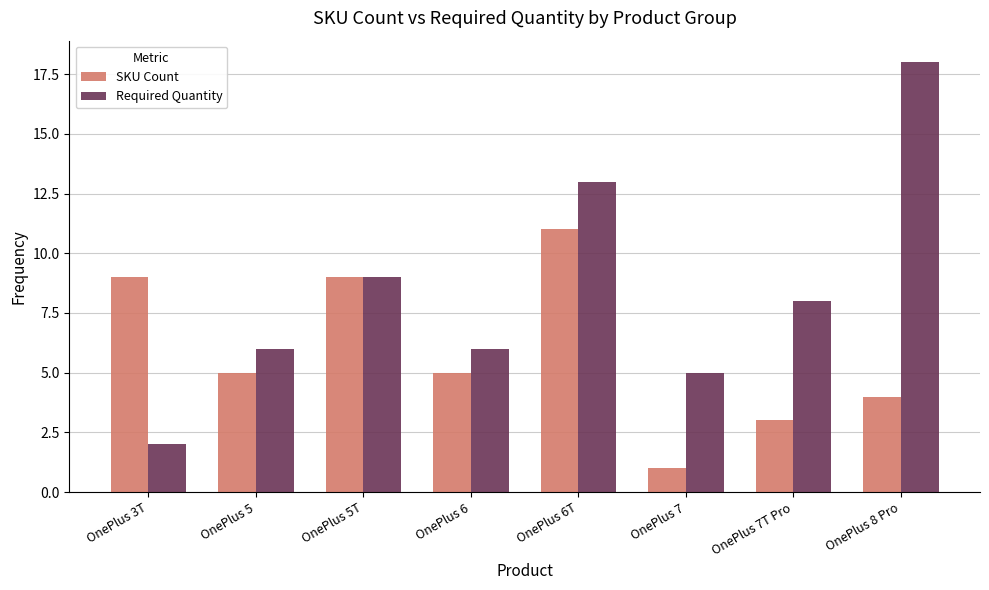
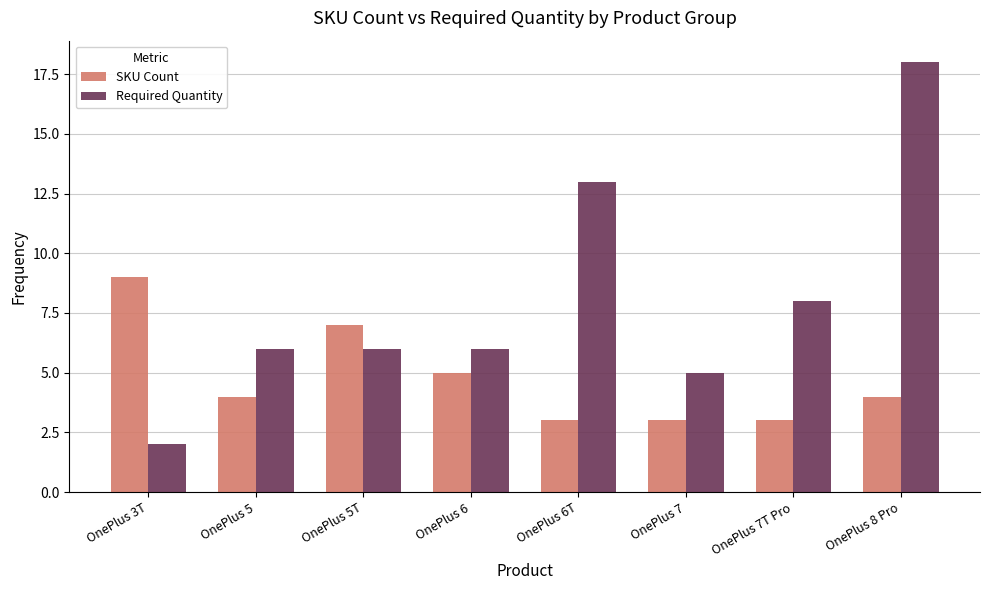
  {
    "SKU Count": {
      "OnePlus 3T": 9,
-     "OnePlus 5": 5,
-     "OnePlus 5T": 9,
+     "OnePlus 5": 4,
+     "OnePlus 5T": 7,
      "OnePlus 6": 5,
-     "OnePlus 6T": 11,
-     "OnePlus 7": 1,
+     "OnePlus 6T": 3,
+     "OnePlus 7": 3,
      "OnePlus 7T Pro": 3,
      "OnePlus 8 Pro": 4
    },
    "Required Quantity": {
      "OnePlus 3T": 2,
      "OnePlus 5": 6,
-     "OnePlus 5T": 9,
+     "OnePlus 5T": 6,
      "OnePlus 6": 6,
      "OnePlus 6T": 13,
      "OnePlus 7": 5,
      "OnePlus 7T Pro": 8,
      "OnePlus 8 Pro": 18
    }
  }
